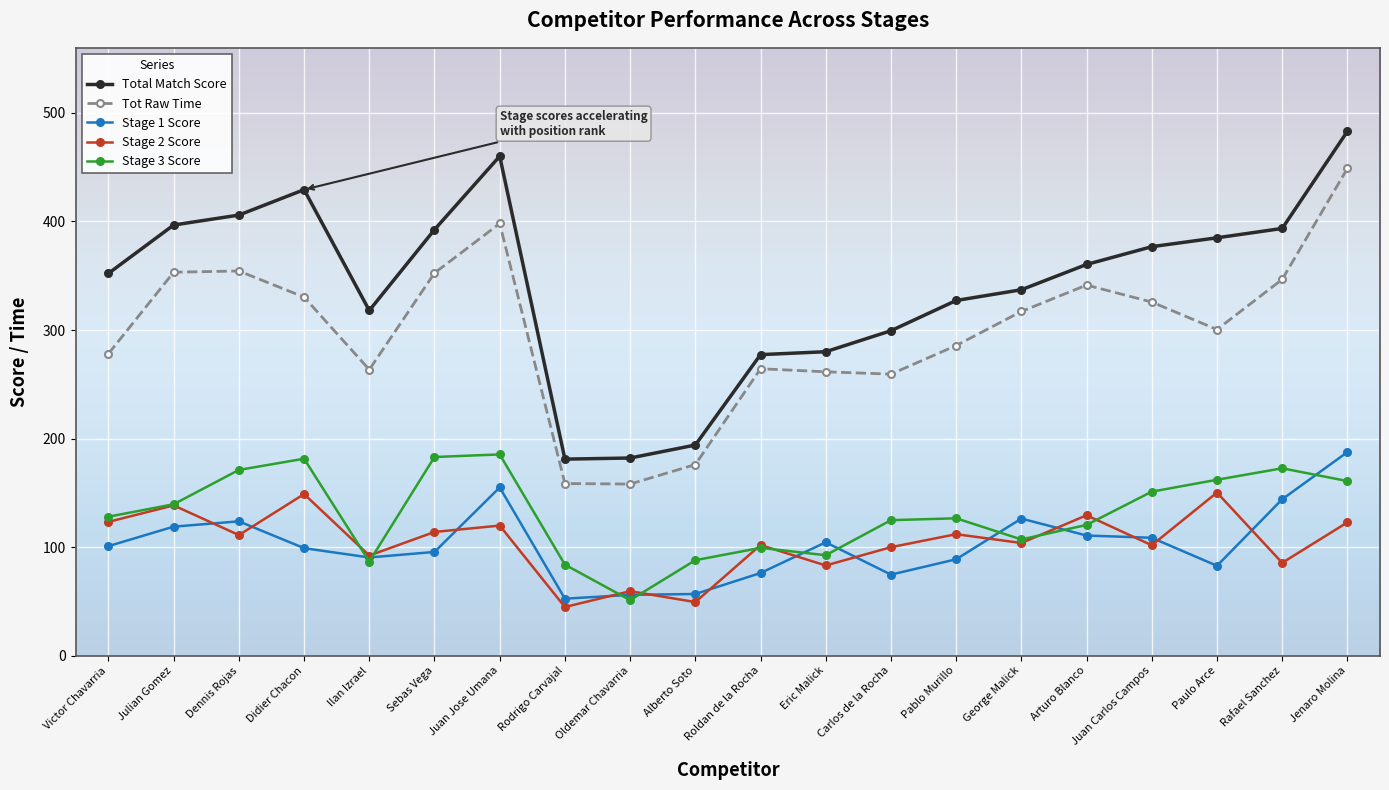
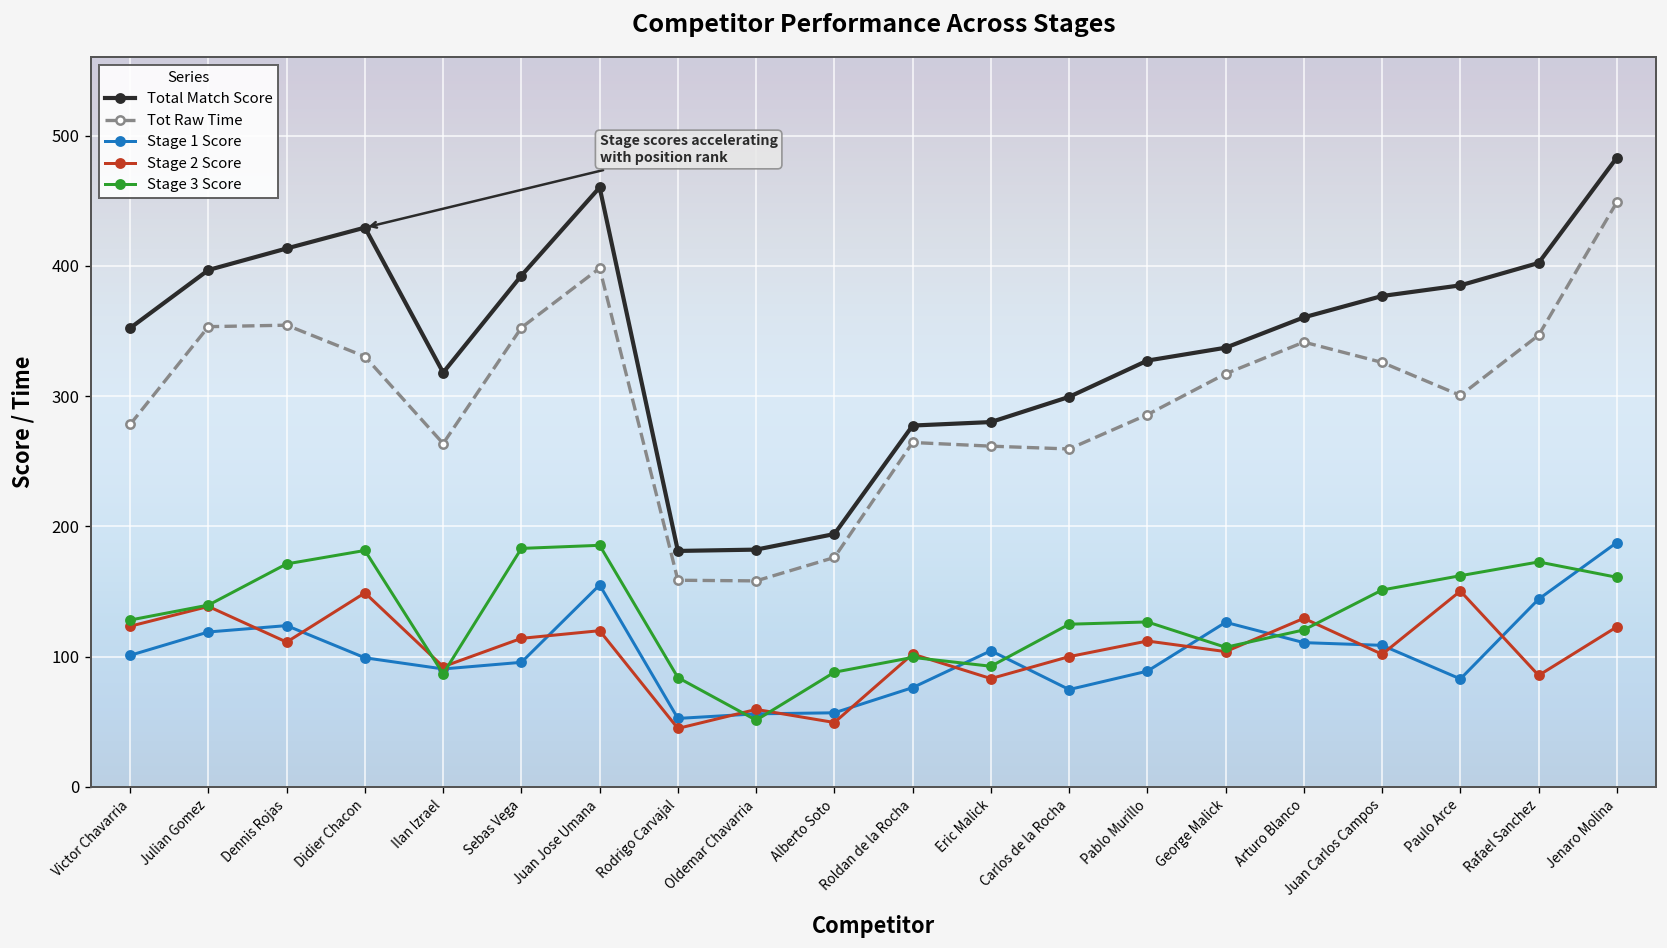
  {
    "Total Match Score": {
      "Victor Chavarria": 352,
      "Julian Gomez": 397,
-     "Dennis Rojas": 406,
+     "Dennis Rojas": 413,
      "Didier Chacon": 429,
      "Ilan Izrael": 318,
      "Sebas Vega": 393,
      "Juan Jose Umana": 460,
      "Rodrigo Carvajal": 181,
      "Oldemar Chavarria": 182,
      "Alberto Soto": 194,
      "Roldan de la Rocha": 277,
      "Eric Malick": 280,
      "Carlos de la Rocha": 299,
      "Pablo Murillo": 327,
      "George Malick": 337,
      "Arturo Blanco": 360,
      "Juan Carlos Campos": 377,
      "Paulo Arce": 385,
-     "Rafael Sanchez": 394,
+     "Rafael Sanchez": 402,
      "Jenaro Molina": 483
    },
    "Tot Raw Time": {
      "Victor Chavarria": 278,
      "Julian Gomez": 353,
      "Dennis Rojas": 354,
      "Didier Chacon": 330,
      "Ilan Izrael": 264,
      "Sebas Vega": 353,
      "Juan Jose Umana": 398,
      "Rodrigo Carvajal": 159,
      "Oldemar Chavarria": 158,
      "Alberto Soto": 176,
      "Roldan de la Rocha": 264,
      "Eric Malick": 262,
      "Carlos de la Rocha": 259,
      "Pablo Murillo": 286,
      "George Malick": 317,
      "Arturo Blanco": 341,
      "Juan Carlos Campos": 326,
      "Paulo Arce": 300,
      "Rafael Sanchez": 347,
      "Jenaro Molina": 449
    },
    "Stage 1 Score": {
      "Victor Chavarria": 101,
      "Julian Gomez": 119,
      "Dennis Rojas": 124,
      "Didier Chacon": 99,
      "Sebas Vega": 96,
      "Juan Jose Umana": 155,
      "Rodrigo Carvajal": 52,
      "Oldemar Chavarria": 56,
      "Alberto Soto": 57,
      "Roldan de la Rocha": 76,
      "Eric Malick": 104,
      "Carlos de la Rocha": 75,
      "Pablo Murillo": 89,
      "George Malick": 126,
      "Arturo Blanco": 111,
      "Juan Carlos Campos": 109,
      "Paulo Arce": 83,
      "Rafael Sanchez": 144,
      "Jenaro Molina": 188
    },
    "Stage 2 Score": {
      "Victor Chavarria": 123,
      "Dennis Rojas": 111,
      "Didier Chacon": 149,
      "Sebas Vega": 114,
      "Juan Jose Umana": 120,
      "Rodrigo Carvajal": 45,
      "Oldemar Chavarria": 59,
      "Alberto Soto": 49,
      "Roldan de la Rocha": 102,
      "Eric Malick": 83,
      "Carlos de la Rocha": 100,
      "Pablo Murillo": 112,
      "George Malick": 104,
      "Arturo Blanco": 129,
      "Juan Carlos Campos": 102,
      "Paulo Arce": 150,
      "Rafael Sanchez": 85,
      "Jenaro Molina": 123
    },
    "Stage 3 Score": {
      "Victor Chavarria": 128,
      "Dennis Rojas": 171,
      "Didier Chacon": 181,
      "Ilan Izrael": 87,
      "Sebas Vega": 183,
      "Juan Jose Umana": 185,
      "Rodrigo Carvajal": 84,
      "Oldemar Chavarria": 51,
      "Alberto Soto": 88,
      "Roldan de la Rocha": 99,
      "Eric Malick": 93,
      "Carlos de la Rocha": 125,
      "Pablo Murillo": 127,
      "George Malick": 107,
      "Arturo Blanco": 120,
      "Juan Carlos Campos": 151,
      "Paulo Arce": 162,
      "Rafael Sanchez": 173,
      "Jenaro Molina": 161
    }
  }
